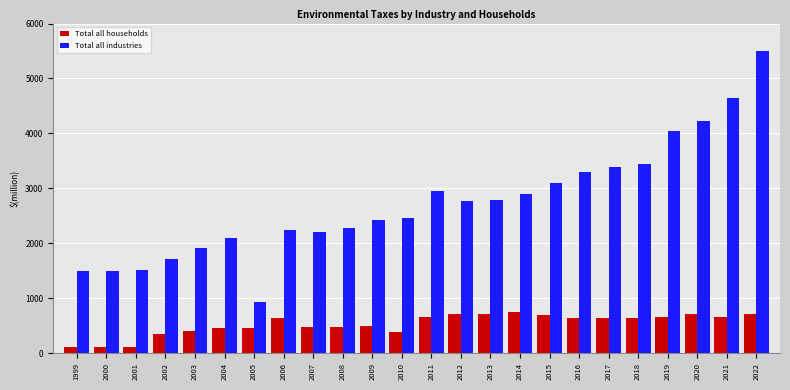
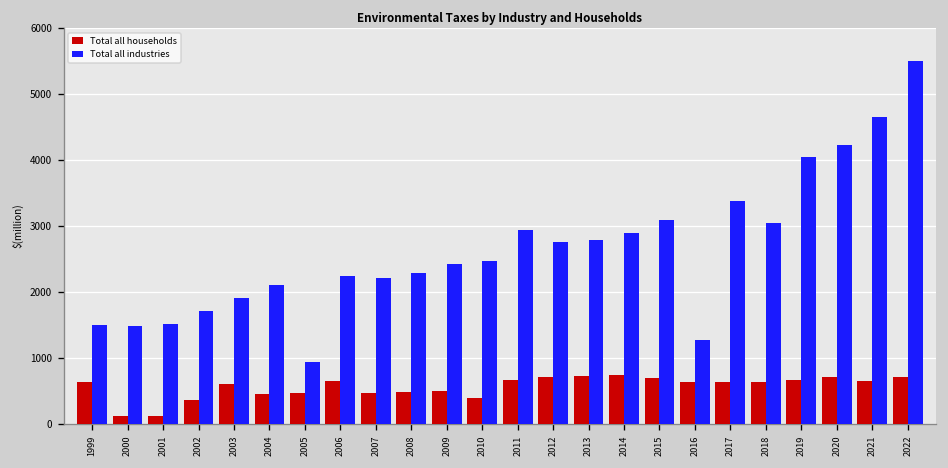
  {
    "Total all households": {
-     "1999": 100,
+     "1999": 600,
      "2000": 100,
      "2001": 100,
      "2002": 400,
-     "2003": 400,
+     "2003": 600,
      "2004": 500,
      "2005": 500,
      "2006": 600,
      "2007": 500,
      "2008": 500,
      "2009": 500,
      "2010": 400,
      "2011": 700,
      "2012": 700,
      "2013": 700,
      "2014": 700,
      "2015": 700,
      "2016": 600,
      "2017": 600,
      "2018": 600,
      "2019": 700,
      "2020": 700,
      "2021": 700,
      "2022": 700
    },
    "Total all industries": {
      "1999": 1500,
      "2000": 1500,
      "2001": 1500,
      "2002": 1700,
      "2003": 1900,
      "2004": 2100,
      "2005": 900,
      "2006": 2200,
      "2007": 2200,
      "2008": 2300,
      "2009": 2400,
      "2010": 2500,
      "2011": 2900,
      "2012": 2800,
      "2013": 2800,
      "2014": 2900,
      "2015": 3100,
-     "2016": 3300,
+     "2016": 1300,
      "2017": 3400,
-     "2018": 3400,
+     "2018": 3000,
      "2019": 4100,
      "2020": 4200,
      "2021": 4700,
      "2022": 5500
    }
  }
